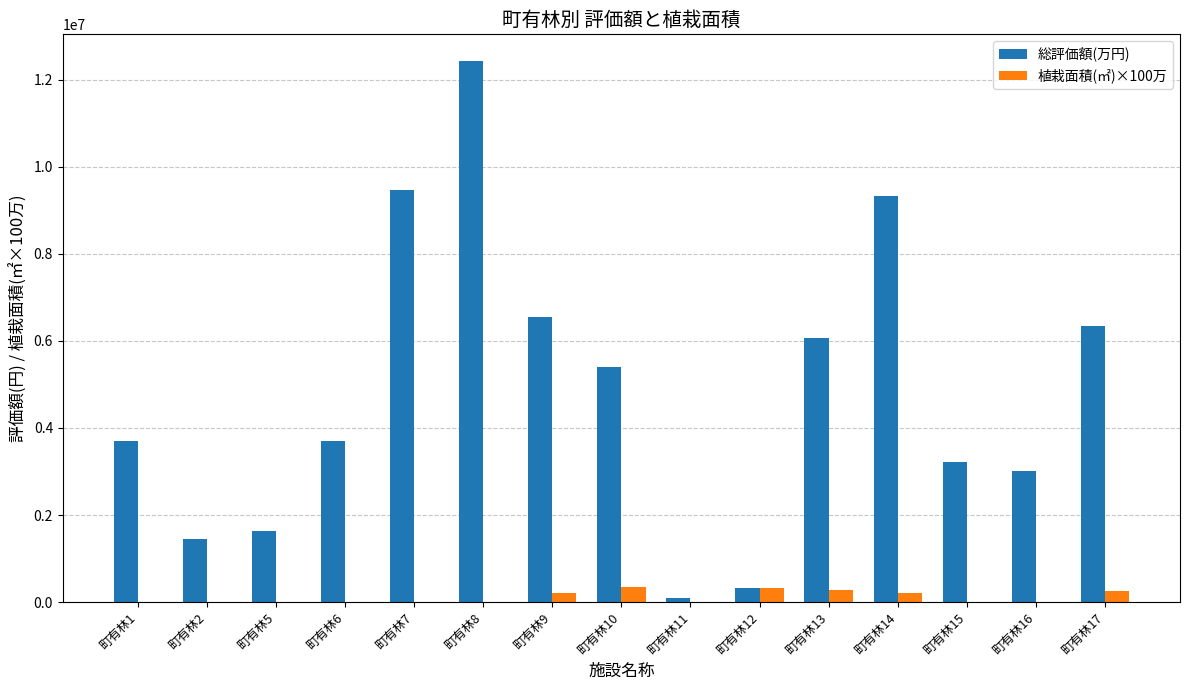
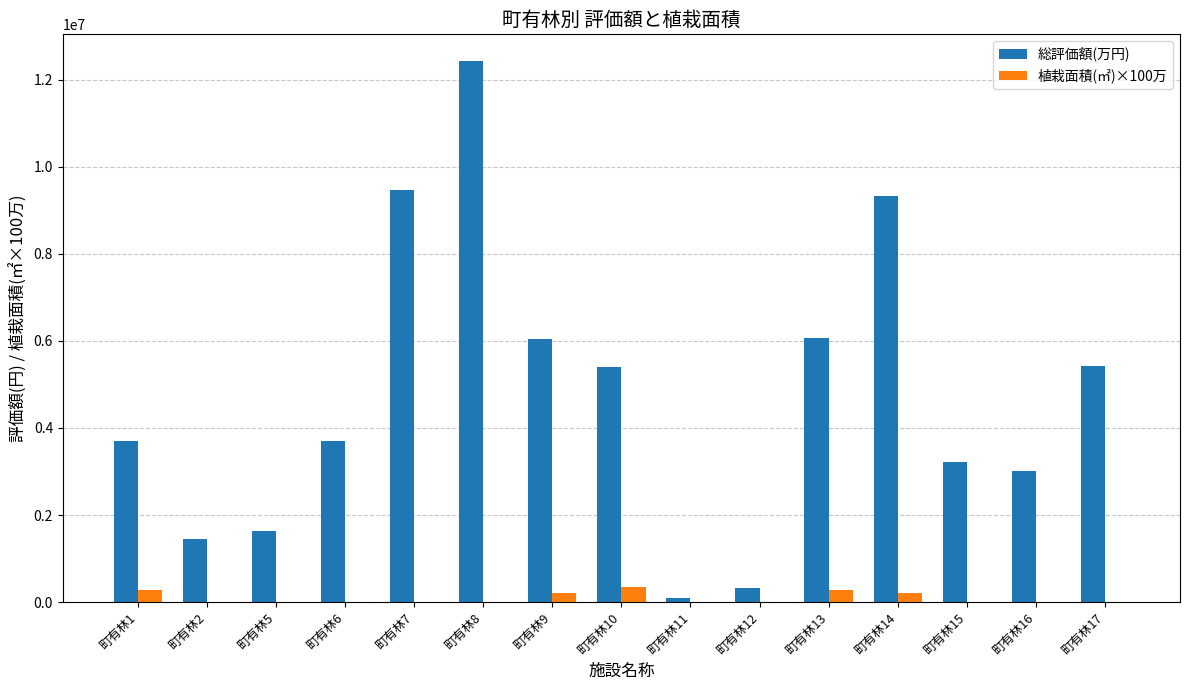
  {
    "総評価額(万円)": {
      "町有林1": 3700000,
      "町有林2": 1400000,
      "町有林5": 1600000,
      "町有林6": 3700000,
      "町有林7": 9500000,
      "町有林8": 12400000,
-     "町有林9": 6500000,
+     "町有林9": 6000000,
      "町有林10": 5400000,
      "町有林11": 100000,
      "町有林12": 300000,
      "町有林13": 6100000,
      "町有林14": 9300000,
      "町有林15": 3200000,
      "町有林16": 3000000,
-     "町有林17": 6300000
+     "町有林17": 5400000
    },
    "植栽面積(㎡)×100万": {
-     "町有林1": 0,
+     "町有林1": 300000,
      "町有林9": 200000,
      "町有林10": 300000,
-     "町有林12": 300000,
+     "町有林12": 0,
      "町有林13": 300000,
      "町有林14": 200000,
-     "町有林17": 200000
+     "町有林17": 0
    }
  }
